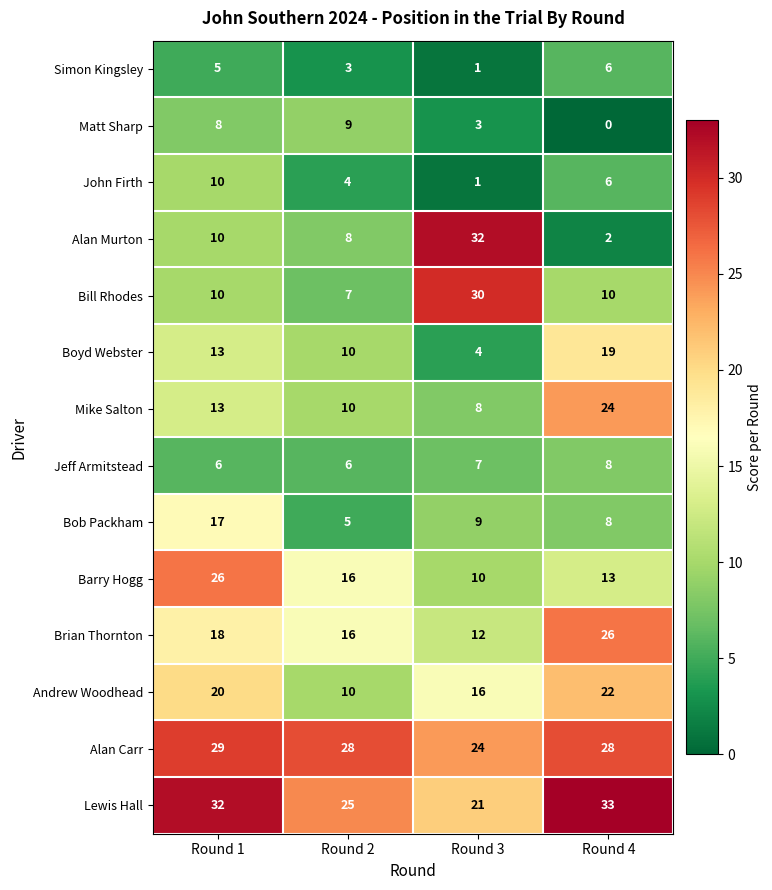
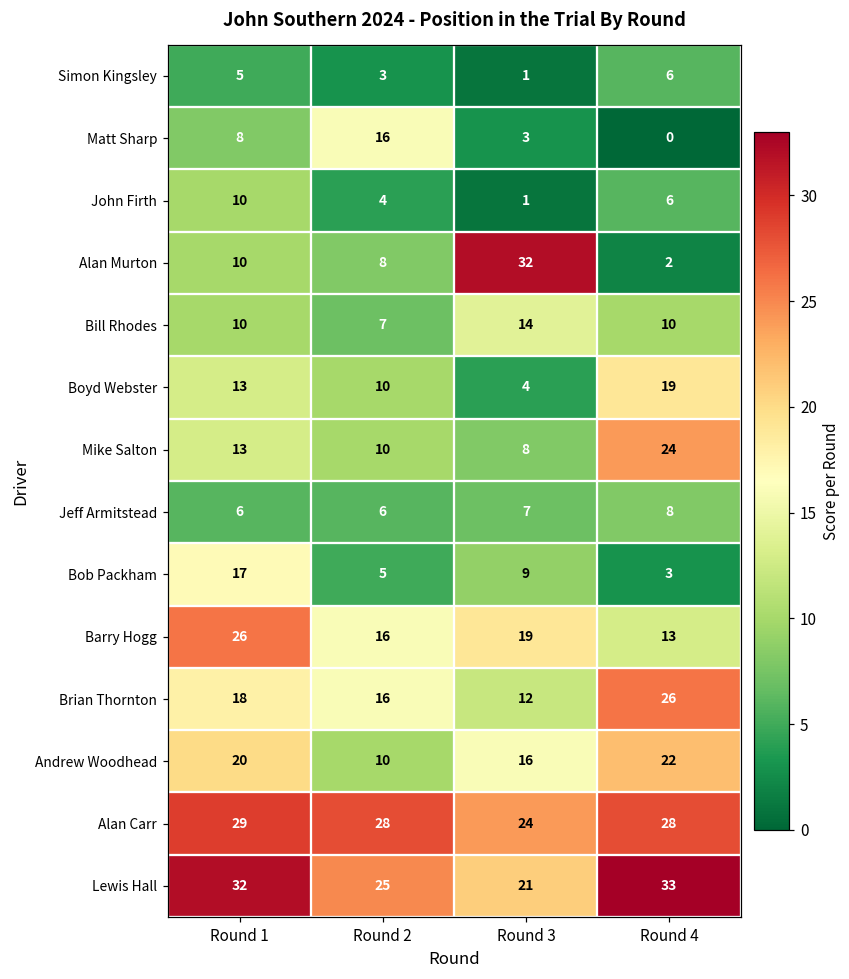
  {
    "Simon Kingsley": {
      "Round 1": 5,
      "Round 2": 3,
      "Round 3": 1,
      "Round 4": 6
    },
    "Matt Sharp": {
      "Round 1": 8,
-     "Round 2": 9,
+     "Round 2": 16,
      "Round 3": 3,
      "Round 4": 0
    },
    "John Firth": {
      "Round 1": 10,
      "Round 2": 4,
      "Round 3": 1,
      "Round 4": 6
    },
    "Alan Murton": {
      "Round 1": 10,
      "Round 2": 8,
      "Round 3": 32,
      "Round 4": 2
    },
    "Bill Rhodes": {
      "Round 1": 10,
      "Round 2": 7,
-     "Round 3": 30,
+     "Round 3": 14,
      "Round 4": 10
    },
    "Boyd Webster": {
      "Round 1": 13,
      "Round 2": 10,
      "Round 3": 4,
      "Round 4": 19
    },
    "Mike Salton": {
      "Round 1": 13,
      "Round 2": 10,
      "Round 3": 8,
      "Round 4": 24
    },
    "Jeff Armitstead": {
      "Round 1": 6,
      "Round 2": 6,
      "Round 3": 7,
      "Round 4": 8
    },
    "Bob Packham": {
      "Round 1": 17,
      "Round 2": 5,
      "Round 3": 9,
-     "Round 4": 8
+     "Round 4": 3
    },
    "Barry Hogg": {
      "Round 1": 26,
      "Round 2": 16,
-     "Round 3": 10,
+     "Round 3": 19,
      "Round 4": 13
    },
    "Brian Thornton": {
      "Round 1": 18,
      "Round 2": 16,
      "Round 3": 12,
      "Round 4": 26
    },
    "Andrew Woodhead": {
      "Round 1": 20,
      "Round 2": 10,
      "Round 3": 16,
      "Round 4": 22
    },
    "Alan Carr": {
      "Round 1": 29,
      "Round 2": 28,
      "Round 3": 24,
      "Round 4": 28
    },
    "Lewis Hall": {
      "Round 1": 32,
      "Round 2": 25,
      "Round 3": 21,
      "Round 4": 33
    }
  }
